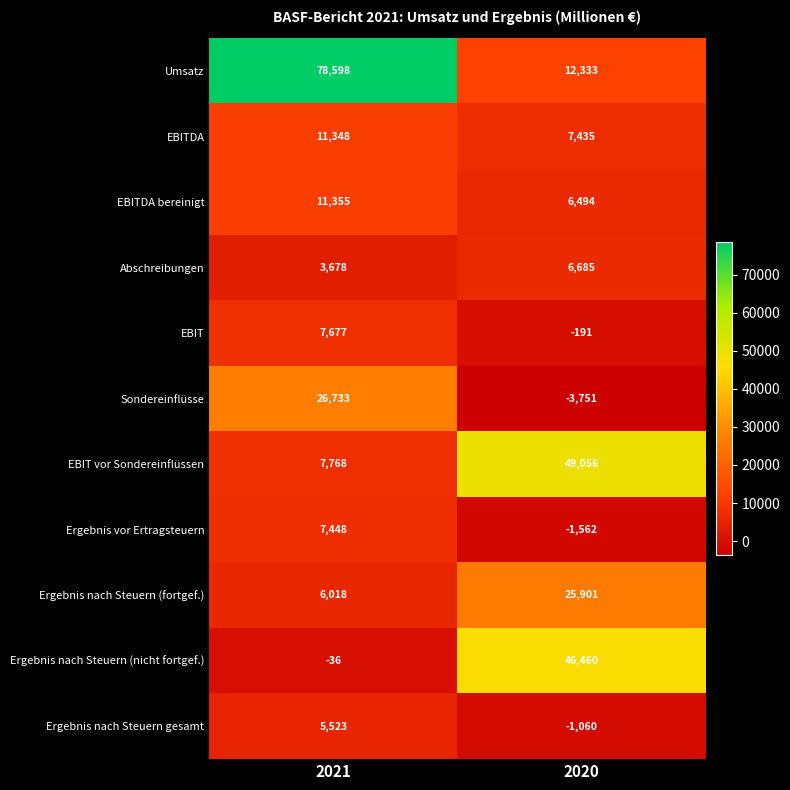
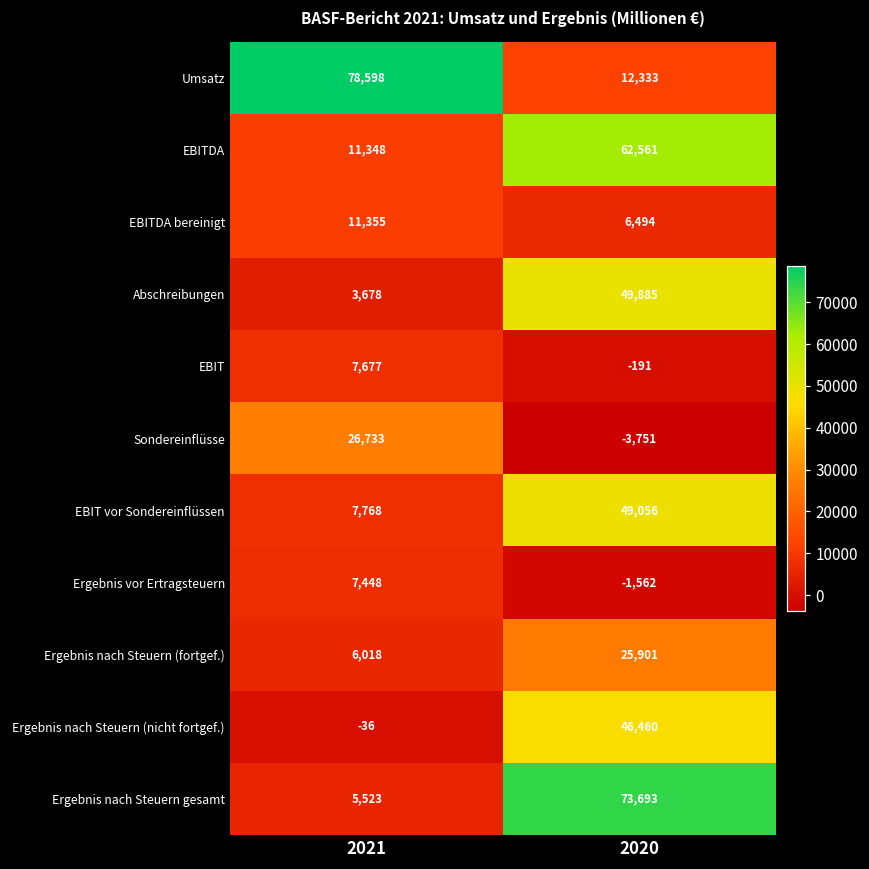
  {
    "Umsatz": {
      "2021": "78,598",
      "2020": "12,333"
    },
    "EBITDA": {
      "2021": "11,348",
-     "2020": "7,435"
+     "2020": "62,561"
    },
    "EBITDA bereinigt": {
      "2021": "11,355",
      "2020": "6,494"
    },
    "Abschreibungen": {
      "2021": "3,678",
-     "2020": "6,685"
+     "2020": "49,885"
    },
    "EBIT": {
      "2021": "7,677",
      "2020": "-191"
    },
    "Sondereinflüsse": {
      "2021": "26,733",
      "2020": "-3,751"
    },
    "EBIT vor Sondereinflüssen": {
      "2021": "7,768",
      "2020": "49,056"
    },
    "Ergebnis vor Ertragsteuern": {
      "2021": "7,448",
      "2020": "-1,562"
    },
    "Ergebnis nach Steuern (fortgef.)": {
      "2021": "6,018",
      "2020": "25,901"
    },
    "Ergebnis nach Steuern (nicht fortgef.)": {
      "2021": "-36",
      "2020": "46,460"
    },
    "Ergebnis nach Steuern gesamt": {
      "2021": "5,523",
-     "2020": "-1,060"
+     "2020": "73,693"
    }
  }
